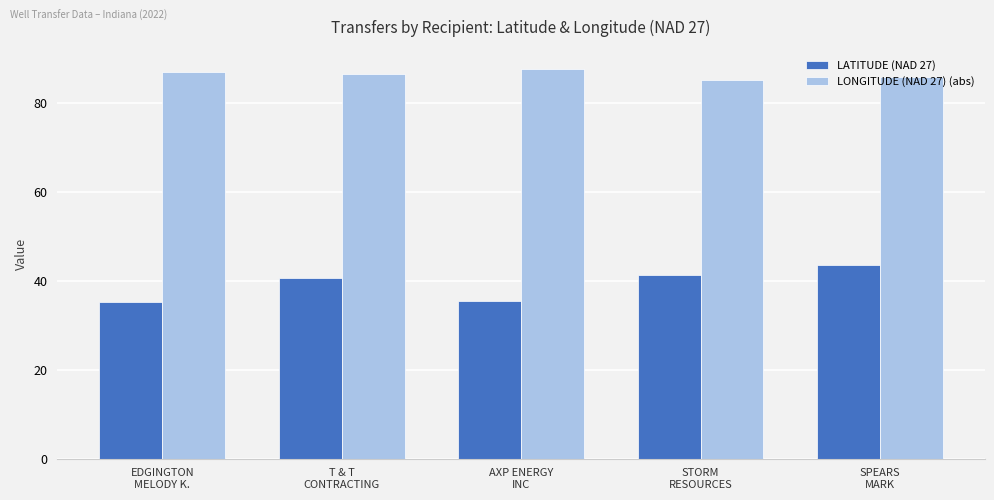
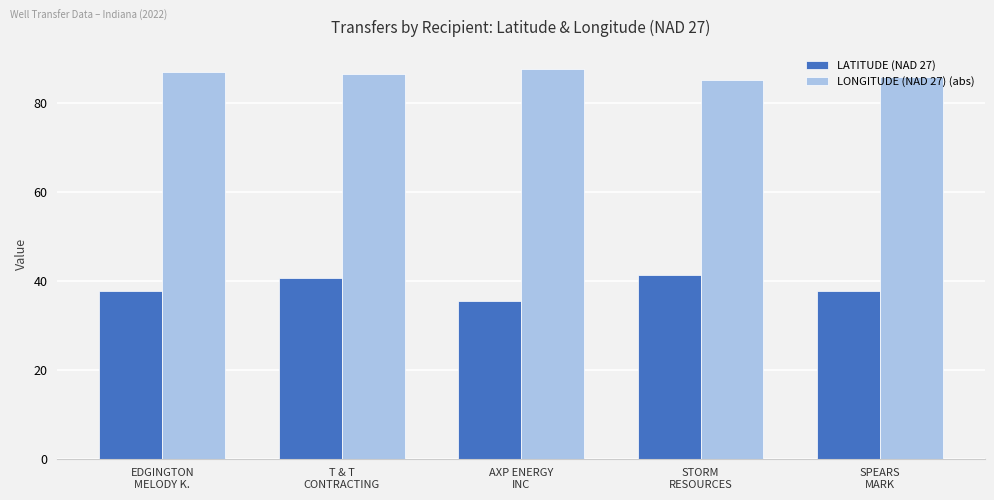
  {
    "LATITUDE (NAD 27)": {
-     "EDGINGTON MELODY K.": 35,
+     "EDGINGTON MELODY K.": 38,
      "T & T CONTRACTING": 41,
      "AXP ENERGY INC": 35,
      "STORM RESOURCES": 41,
-     "SPEARS MARK": 44
+     "SPEARS MARK": 38
    },
    "LONGITUDE (NAD 27) (abs)": {
      "EDGINGTON MELODY K.": 87,
      "T & T CONTRACTING": 87,
      "AXP ENERGY INC": 88,
      "STORM RESOURCES": 85,
      "SPEARS MARK": 86
    }
  }
